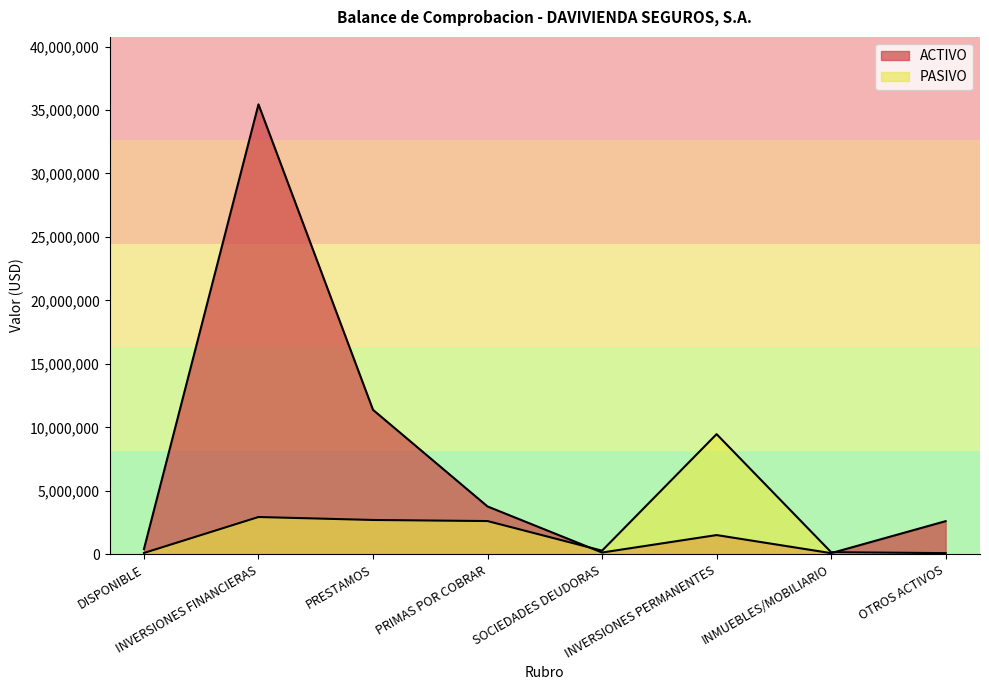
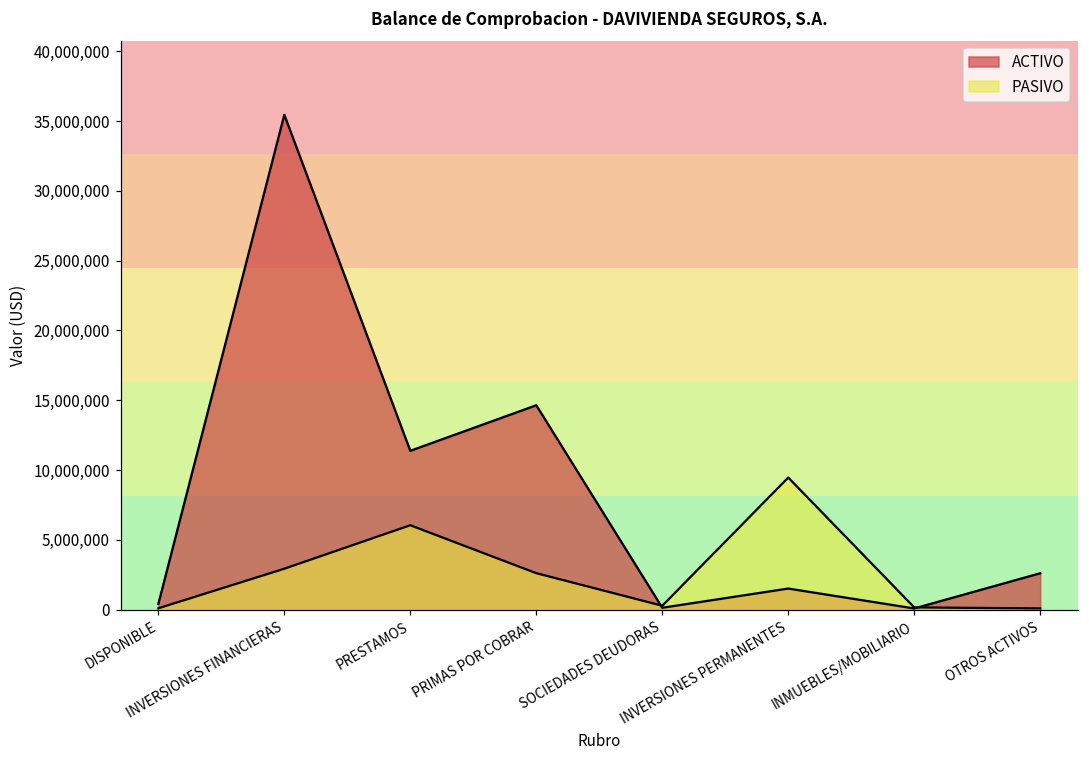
  {
    "ACTIVO": {
      "DISPONIBLE": "400,000",
      "INVERSIONES FINANCIERAS": "35,400,000",
      "PRESTAMOS": "11,400,000",
-     "PRIMAS POR COBRAR": "3,800,000",
+     "PRIMAS POR COBRAR": "14,600,000",
      "INVERSIONES PERMANENTES": "1,500,000",
      "OTROS ACTIVOS": "2,600,000"
    },
    "PASIVO": {
      "DISPONIBLE": "100,000",
      "INVERSIONES FINANCIERAS": "2,900,000",
-     "PRESTAMOS": "2,700,000",
+     "PRESTAMOS": "6,000,000",
      "PRIMAS POR COBRAR": "2,600,000",
      "INVERSIONES PERMANENTES": "9,500,000",
      "OTROS ACTIVOS": "100,000"
    }
  }
